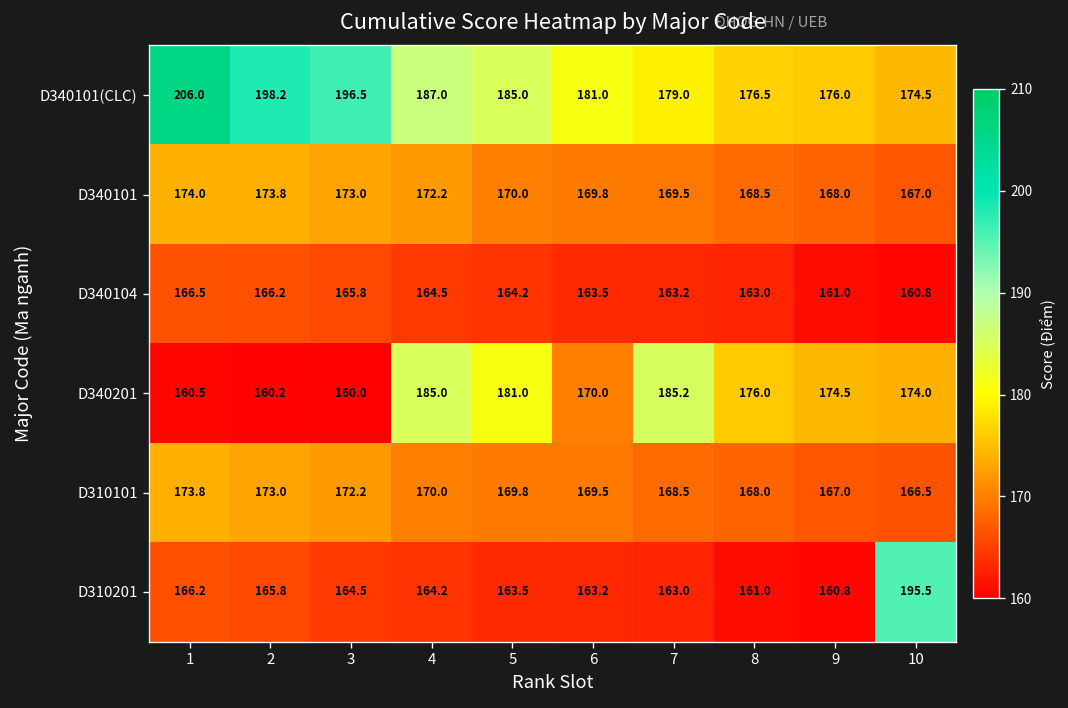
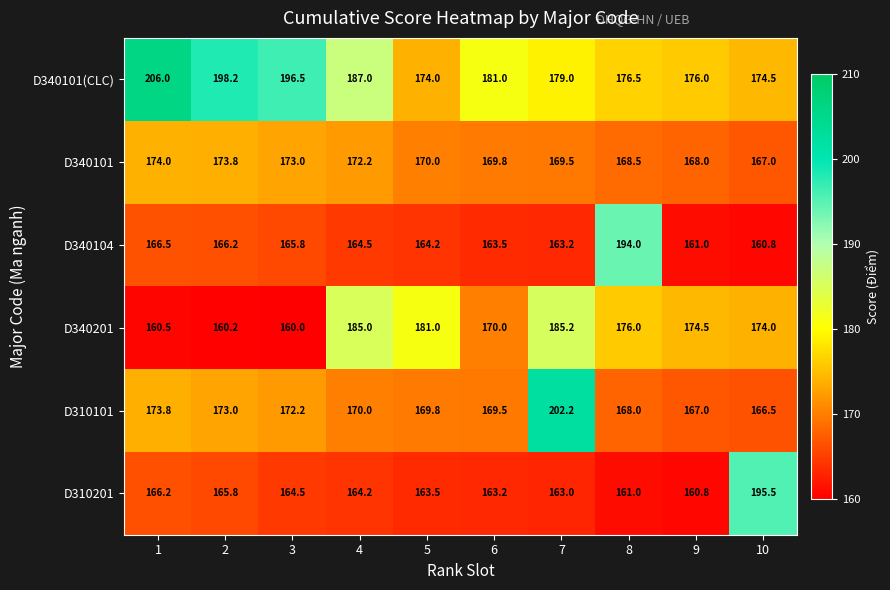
  {
    "D340101(CLC)": {
      "1": 206.0,
      "2": 198.2,
      "3": 196.5,
      "4": 187.0,
-     "5": 185.0,
+     "5": 174.0,
      "6": 181.0,
      "7": 179.0,
      "8": 176.5,
      "9": 176.0,
      "10": 174.5
    },
    "D340101": {
      "1": 174.0,
      "2": 173.8,
      "3": 173.0,
      "4": 172.2,
      "5": 170.0,
      "6": 169.8,
      "7": 169.5,
      "8": 168.5,
      "9": 168.0,
      "10": 167.0
    },
    "D340104": {
      "1": 166.5,
      "2": 166.2,
      "3": 165.8,
      "4": 164.5,
      "5": 164.2,
      "6": 163.5,
      "7": 163.2,
-     "8": 163.0,
+     "8": 194.0,
      "9": 161.0,
      "10": 160.8
    },
    "D340201": {
      "1": 160.5,
      "2": 160.2,
      "3": 160.0,
      "4": 185.0,
      "5": 181.0,
      "6": 170.0,
      "7": 185.2,
      "8": 176.0,
      "9": 174.5,
      "10": 174.0
    },
    "D310101": {
      "1": 173.8,
      "2": 173.0,
      "3": 172.2,
      "4": 170.0,
      "5": 169.8,
      "6": 169.5,
-     "7": 168.5,
+     "7": 202.2,
      "8": 168.0,
      "9": 167.0,
      "10": 166.5
    },
    "D310201": {
      "1": 166.2,
      "2": 165.8,
      "3": 164.5,
      "4": 164.2,
      "5": 163.5,
      "6": 163.2,
      "7": 163.0,
      "8": 161.0,
      "9": 160.8,
      "10": 195.5
    }
  }
